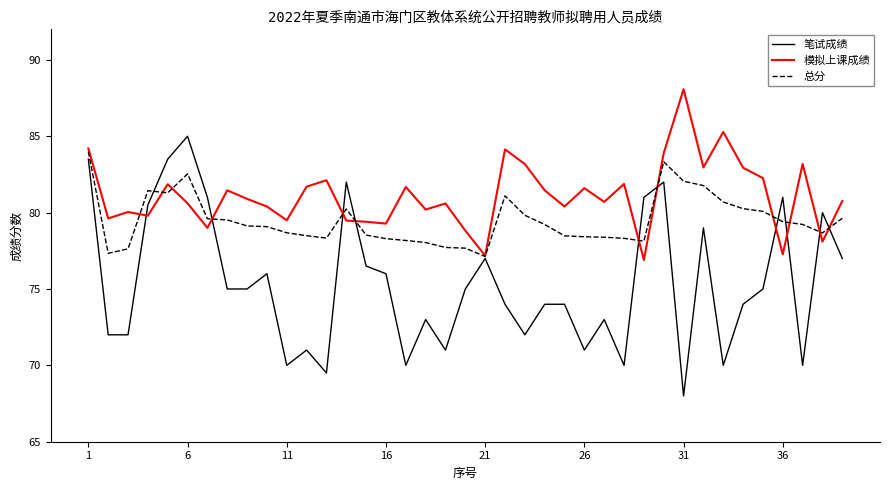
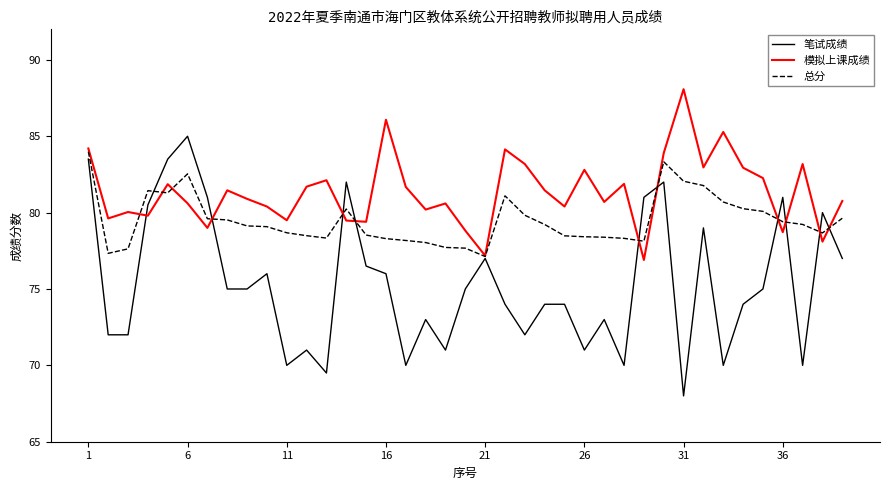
  {
    "模拟上课成绩": {
      "1": 84.2,
      "6": 80.6,
      "11": 79.5,
-     "16": 79.3,
-     "26": 81.6,
+     "16": 86.1,
+     "26": 82.8,
      "31": 88.1,
-     "36": 77.3
+     "36": 78.7
    }
  }
